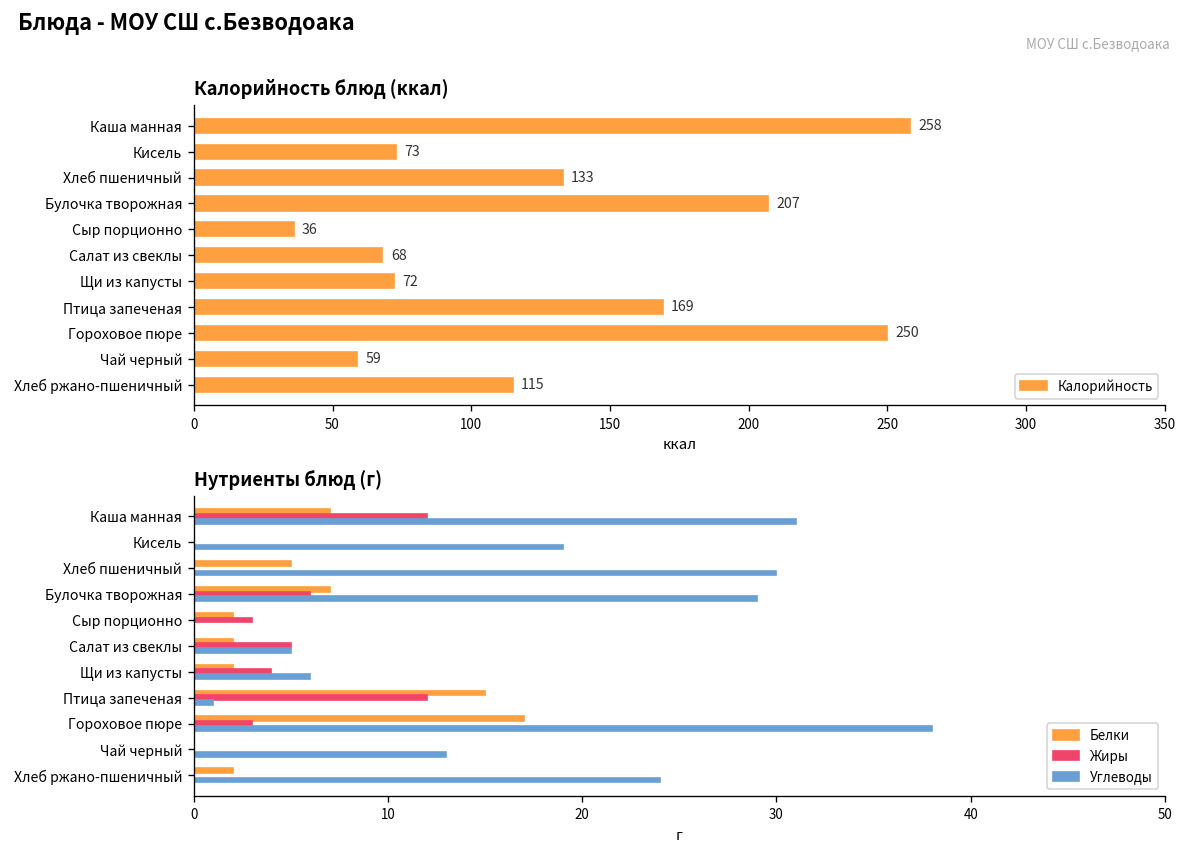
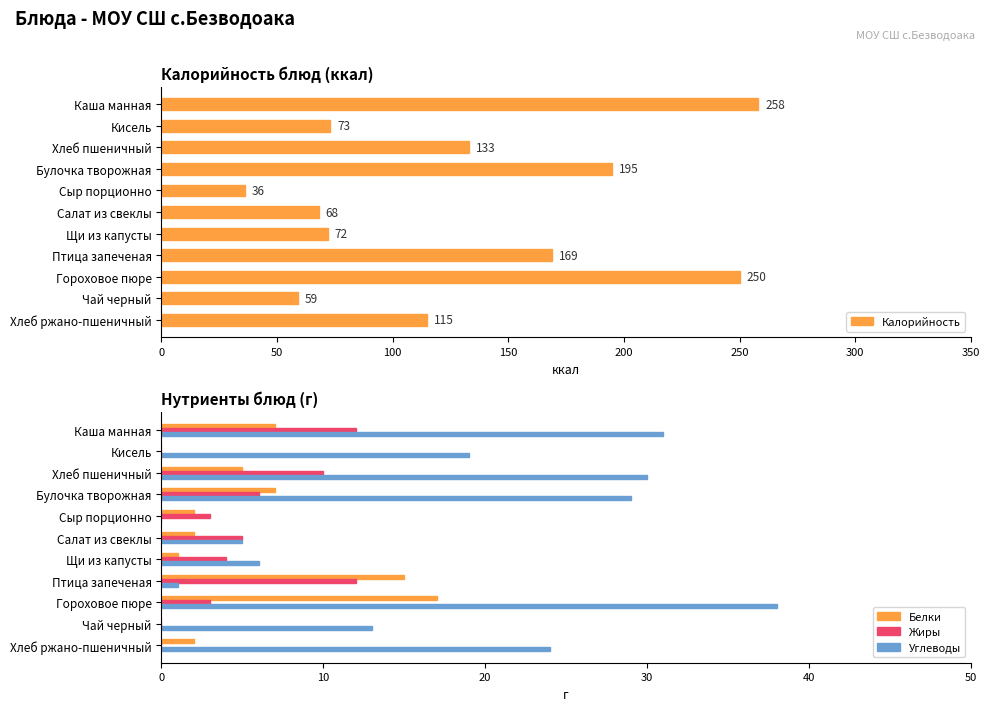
  {
    "Калорийность блюд (ккал)": {
      "Каша манная": 258,
      "Кисель": 73,
      "Хлеб пшеничный": 133,
-     "Булочка творожная": 207,
+     "Булочка творожная": 195,
      "Сыр порционно": 36,
      "Салат из свеклы": 68,
      "Щи из капусты": 72,
      "Птица запеченая": 169,
      "Гороховое пюре": 250,
      "Чай черный": 59,
      "Хлеб ржано-пшеничный": 115
    },
    "Нутриенты блюд (г)": {
      "Белки": {
        "Каша манная": 7,
        "Кисель": 0,
        "Хлеб пшеничный": 5,
        "Булочка творожная": 7,
        "Сыр порционно": 2,
        "Салат из свеклы": 2,
-       "Щи из капусты": 2,
+       "Щи из капусты": 1,
        "Птица запеченая": 15,
        "Гороховое пюре": 17,
        "Чай черный": 0,
        "Хлеб ржано-пшеничный": 2
      },
      "Жиры": {
        "Каша манная": 12,
        "Кисель": 0,
-       "Хлеб пшеничный": 0,
+       "Хлеб пшеничный": 10,
        "Булочка творожная": 6,
        "Сыр порционно": 3,
        "Салат из свеклы": 5,
        "Щи из капусты": 4,
        "Птица запеченая": 12,
        "Гороховое пюре": 3,
        "Чай черный": 0,
        "Хлеб ржано-пшеничный": 0
      },
      "Углеводы": {
        "Каша манная": 31,
        "Кисель": 19,
        "Хлеб пшеничный": 30,
        "Булочка творожная": 29,
        "Сыр порционно": 0,
        "Салат из свеклы": 5,
        "Щи из капусты": 6,
        "Птица запеченая": 1,
        "Гороховое пюре": 38,
        "Чай черный": 13,
        "Хлеб ржано-пшеничный": 24
      }
    }
  }
